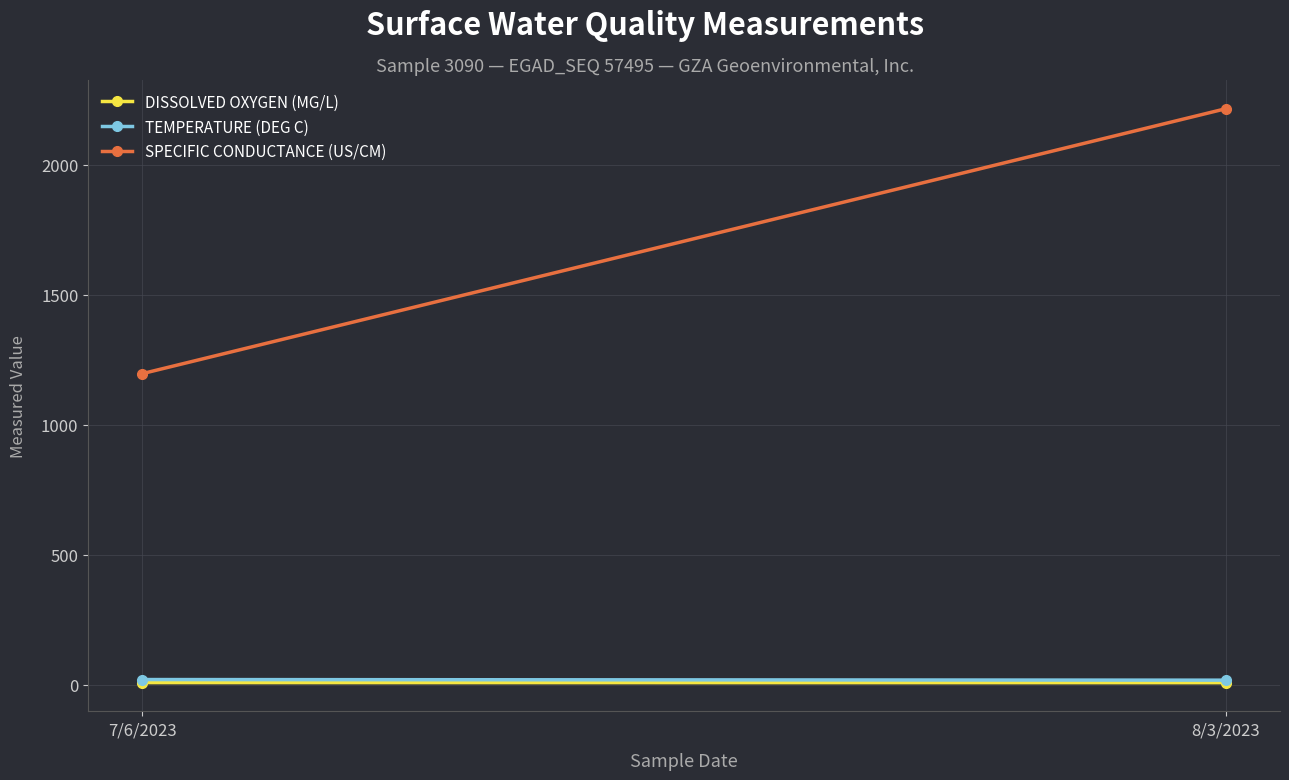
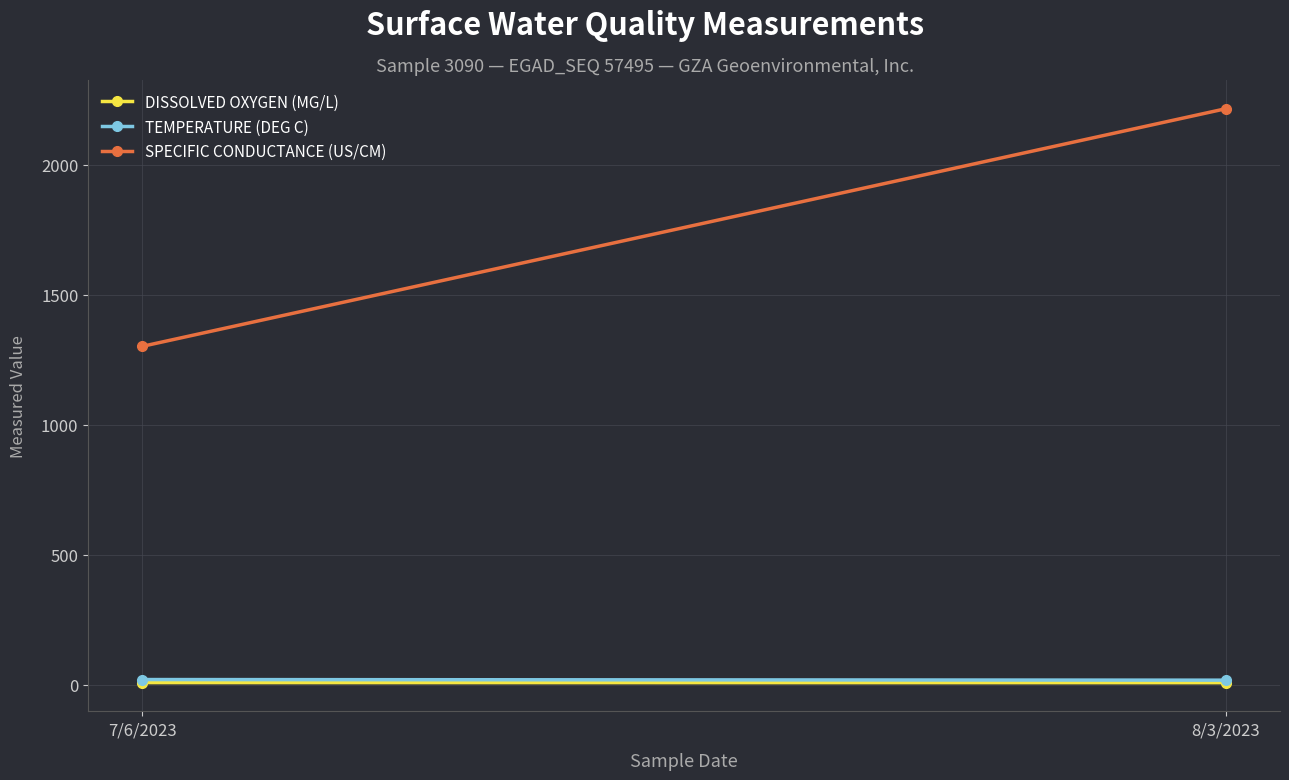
  {
    "DISSOLVED OXYGEN (MG/L)": {
      "7/6/2023": 10
    },
    "TEMPERATURE (DEG C)": {
      "7/6/2023": 20
    },
    "SPECIFIC CONDUCTANCE (US/CM)": {
-     "7/6/2023": 1200,
+     "7/6/2023": 1300,
      "8/3/2023": 2220
    }
  }
